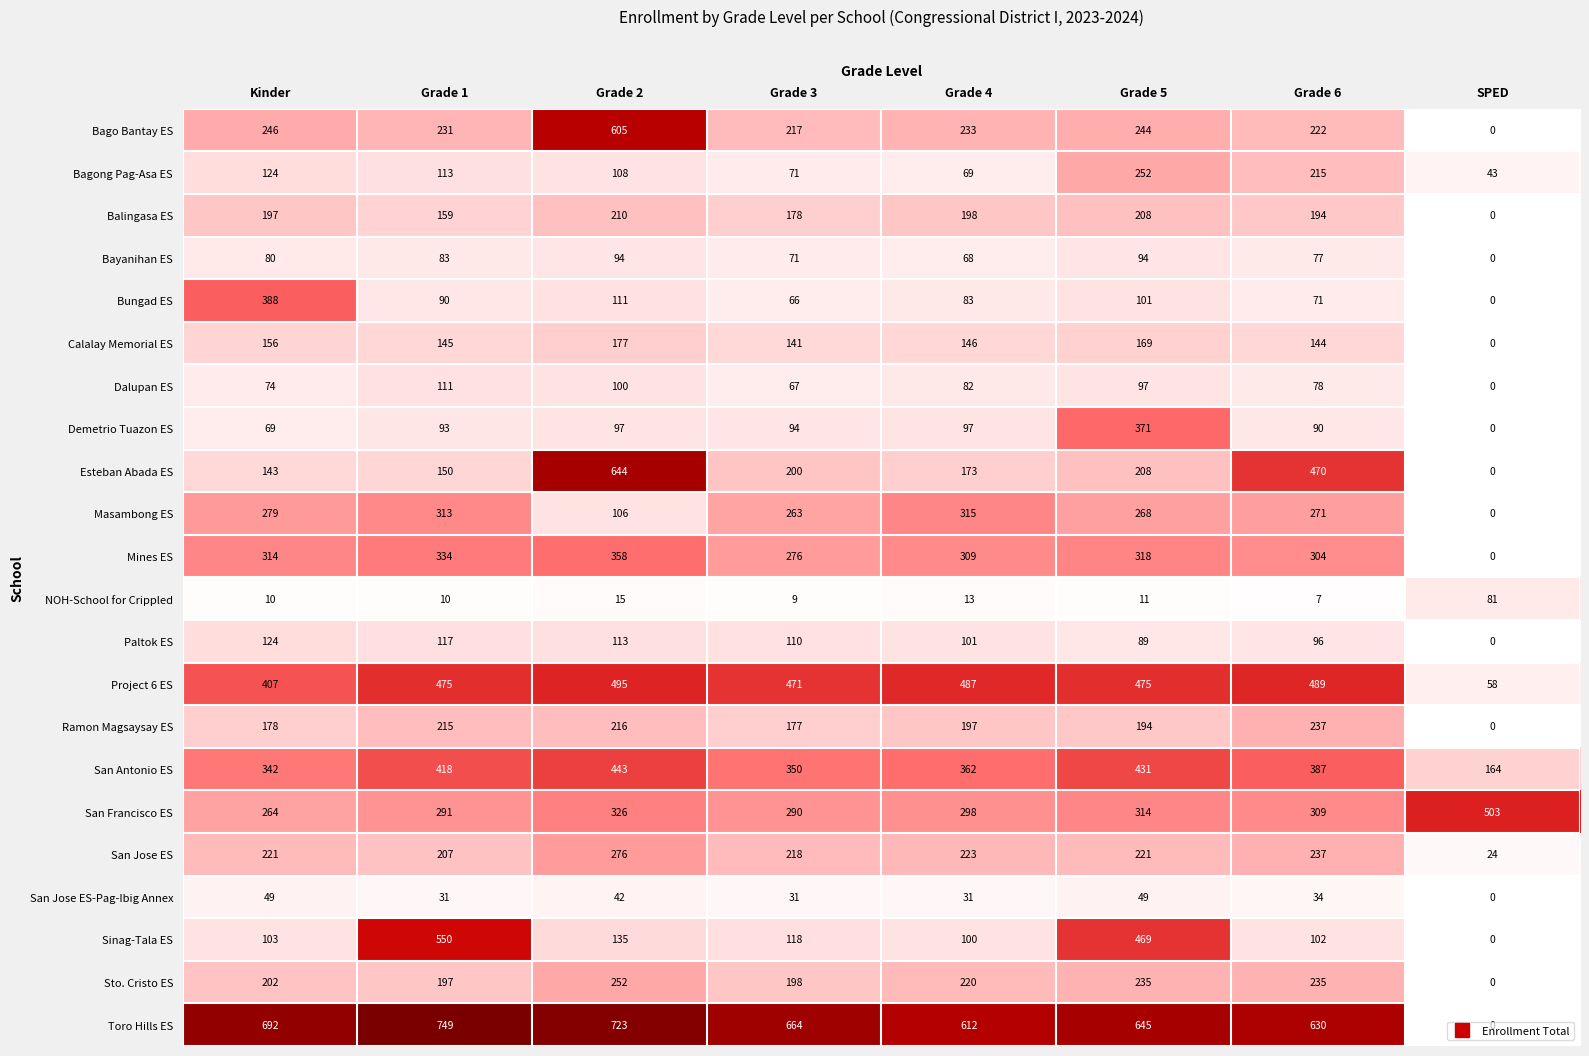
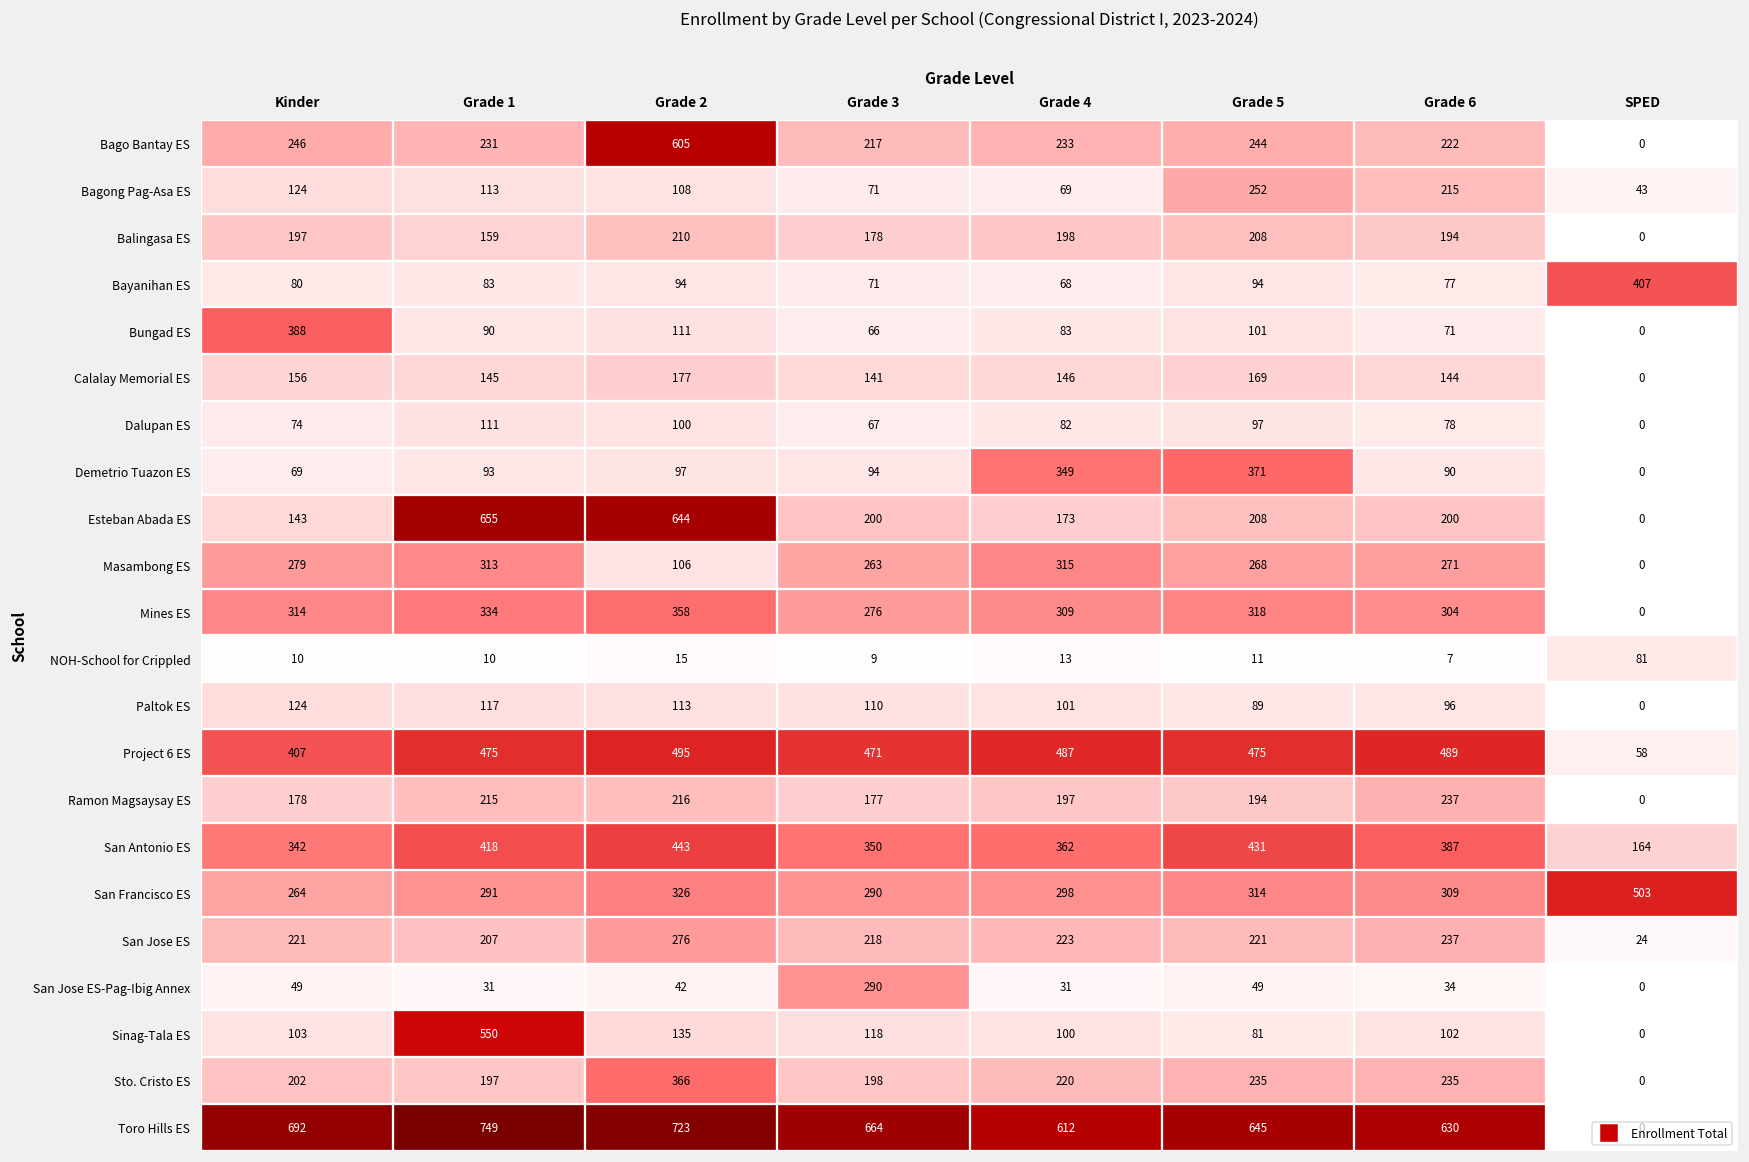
  {
    "Bago Bantay ES": {
      "Kinder": 246,
      "Grade 1": 231,
      "Grade 2": 605,
      "Grade 3": 217,
      "Grade 4": 233,
      "Grade 5": 244,
      "Grade 6": 222,
      "SPED": 0
    },
    "Bagong Pag-Asa ES": {
      "Kinder": 124,
      "Grade 1": 113,
      "Grade 2": 108,
      "Grade 3": 71,
      "Grade 4": 69,
      "Grade 5": 252,
      "Grade 6": 215,
      "SPED": 43
    },
    "Balingasa ES": {
      "Kinder": 197,
      "Grade 1": 159,
      "Grade 2": 210,
      "Grade 3": 178,
      "Grade 4": 198,
      "Grade 5": 208,
      "Grade 6": 194,
      "SPED": 0
    },
    "Bayanihan ES": {
      "Kinder": 80,
      "Grade 1": 83,
      "Grade 2": 94,
      "Grade 3": 71,
      "Grade 4": 68,
      "Grade 5": 94,
      "Grade 6": 77,
-     "SPED": 0
+     "SPED": 407
    },
    "Bungad ES": {
      "Kinder": 388,
      "Grade 1": 90,
      "Grade 2": 111,
      "Grade 3": 66,
      "Grade 4": 83,
      "Grade 5": 101,
      "Grade 6": 71,
      "SPED": 0
    },
    "Calalay Memorial ES": {
      "Kinder": 156,
      "Grade 1": 145,
      "Grade 2": 177,
      "Grade 3": 141,
      "Grade 4": 146,
      "Grade 5": 169,
      "Grade 6": 144,
      "SPED": 0
    },
    "Dalupan ES": {
      "Kinder": 74,
      "Grade 1": 111,
      "Grade 2": 100,
      "Grade 3": 67,
      "Grade 4": 82,
      "Grade 5": 97,
      "Grade 6": 78,
      "SPED": 0
    },
    "Demetrio Tuazon ES": {
      "Kinder": 69,
      "Grade 1": 93,
      "Grade 2": 97,
      "Grade 3": 94,
-     "Grade 4": 97,
+     "Grade 4": 349,
      "Grade 5": 371,
      "Grade 6": 90,
      "SPED": 0
    },
    "Esteban Abada ES": {
      "Kinder": 143,
-     "Grade 1": 150,
+     "Grade 1": 655,
      "Grade 2": 644,
      "Grade 3": 200,
      "Grade 4": 173,
      "Grade 5": 208,
-     "Grade 6": 470,
+     "Grade 6": 200,
      "SPED": 0
    },
    "Masambong ES": {
      "Kinder": 279,
      "Grade 1": 313,
      "Grade 2": 106,
      "Grade 3": 263,
      "Grade 4": 315,
      "Grade 5": 268,
      "Grade 6": 271,
      "SPED": 0
    },
    "Mines ES": {
      "Kinder": 314,
      "Grade 1": 334,
      "Grade 2": 358,
      "Grade 3": 276,
      "Grade 4": 309,
      "Grade 5": 318,
      "Grade 6": 304,
      "SPED": 0
    },
    "NOH-School for Crippled": {
      "Kinder": 10,
      "Grade 1": 10,
      "Grade 2": 15,
      "Grade 3": 9,
      "Grade 4": 13,
      "Grade 5": 11,
      "Grade 6": 7,
      "SPED": 81
    },
    "Paltok ES": {
      "Kinder": 124,
      "Grade 1": 117,
      "Grade 2": 113,
      "Grade 3": 110,
      "Grade 4": 101,
      "Grade 5": 89,
      "Grade 6": 96,
      "SPED": 0
    },
    "Project 6 ES": {
      "Kinder": 407,
      "Grade 1": 475,
      "Grade 2": 495,
      "Grade 3": 471,
      "Grade 4": 487,
      "Grade 5": 475,
      "Grade 6": 489,
      "SPED": 58
    },
    "Ramon Magsaysay ES": {
      "Kinder": 178,
      "Grade 1": 215,
      "Grade 2": 216,
      "Grade 3": 177,
      "Grade 4": 197,
      "Grade 5": 194,
      "Grade 6": 237,
      "SPED": 0
    },
    "San Antonio ES": {
      "Kinder": 342,
      "Grade 1": 418,
      "Grade 2": 443,
      "Grade 3": 350,
      "Grade 4": 362,
      "Grade 5": 431,
      "Grade 6": 387,
      "SPED": 164
    },
    "San Francisco ES": {
      "Kinder": 264,
      "Grade 1": 291,
      "Grade 2": 326,
      "Grade 3": 290,
      "Grade 4": 298,
      "Grade 5": 314,
      "Grade 6": 309,
      "SPED": 503
    },
    "San Jose ES": {
      "Kinder": 221,
      "Grade 1": 207,
      "Grade 2": 276,
      "Grade 3": 218,
      "Grade 4": 223,
      "Grade 5": 221,
      "Grade 6": 237,
      "SPED": 24
    },
    "San Jose ES-Pag-Ibig Annex": {
      "Kinder": 49,
      "Grade 1": 31,
      "Grade 2": 42,
-     "Grade 3": 31,
+     "Grade 3": 290,
      "Grade 4": 31,
      "Grade 5": 49,
      "Grade 6": 34,
      "SPED": 0
    },
    "Sinag-Tala ES": {
      "Kinder": 103,
      "Grade 1": 550,
      "Grade 2": 135,
      "Grade 3": 118,
      "Grade 4": 100,
-     "Grade 5": 469,
+     "Grade 5": 81,
      "Grade 6": 102,
      "SPED": 0
    },
    "Sto. Cristo ES": {
      "Kinder": 202,
      "Grade 1": 197,
-     "Grade 2": 252,
+     "Grade 2": 366,
      "Grade 3": 198,
      "Grade 4": 220,
      "Grade 5": 235,
      "Grade 6": 235,
      "SPED": 0
    },
    "Toro Hills ES": {
      "Kinder": 692,
      "Grade 1": 749,
      "Grade 2": 723,
      "Grade 3": 664,
      "Grade 4": 612,
      "Grade 5": 645,
      "Grade 6": 630
    }
  }
